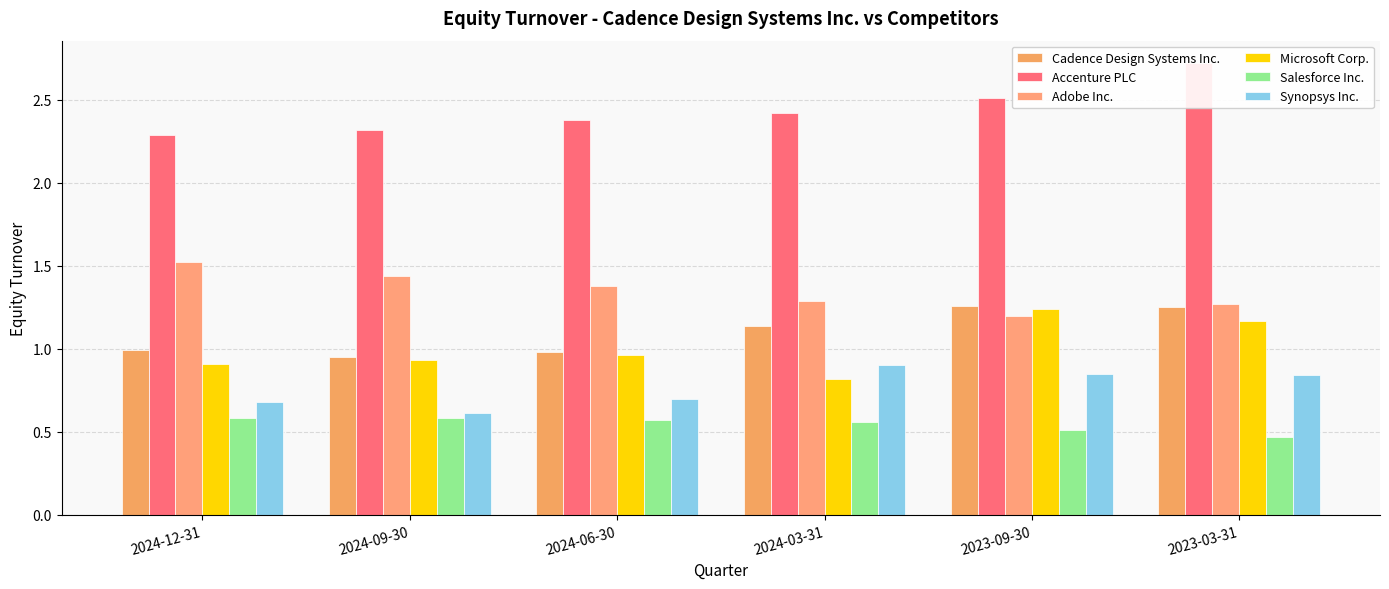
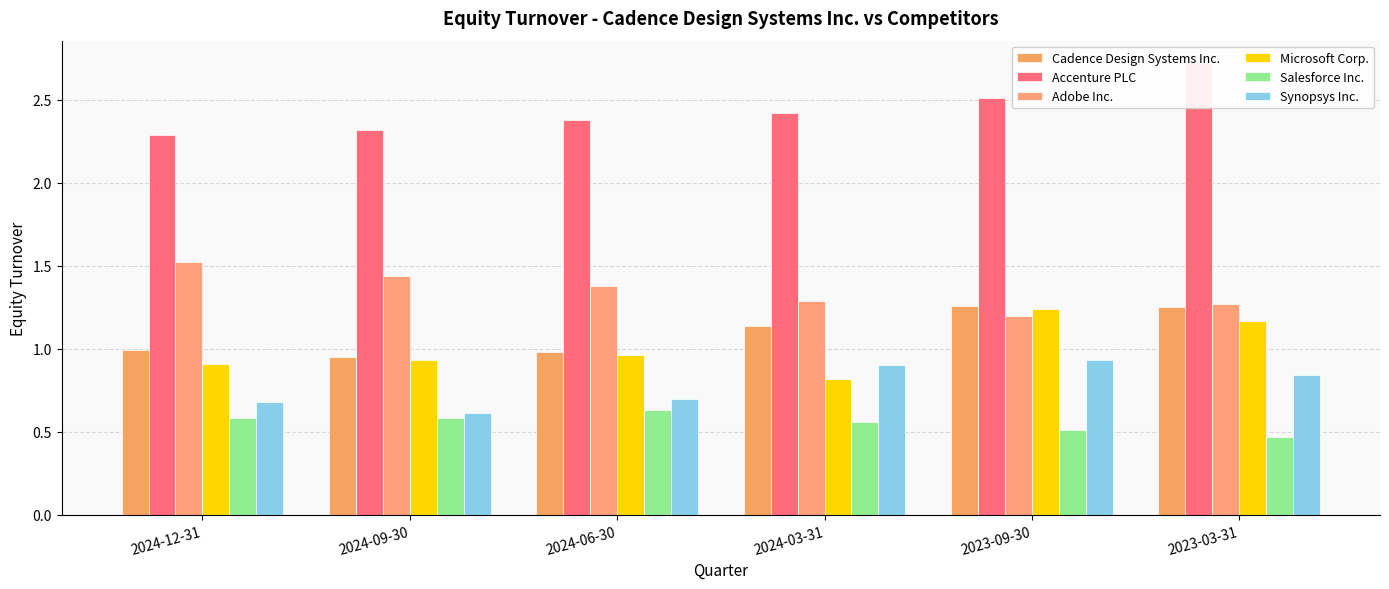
  {
    "Microsoft Corp.": {
      "2024-12-31": 0.91,
      "2024-09-30": 0.93,
      "2024-06-30": 0.96,
      "2024-03-31": 0.82,
      "2023-09-30": 1.24,
      "2023-03-31": 1.17
    },
    "Salesforce Inc.": {
      "2024-12-31": 0.58,
      "2024-09-30": 0.58,
-     "2024-06-30": 0.57,
+     "2024-06-30": 0.63,
      "2024-03-31": 0.56,
      "2023-09-30": 0.51,
      "2023-03-31": 0.47
    },
    "Synopsys Inc.": {
      "2024-12-31": 0.68,
      "2024-09-30": 0.61,
      "2024-06-30": 0.70,
      "2024-03-31": 0.90,
-     "2023-09-30": 0.85,
+     "2023-09-30": 0.93,
      "2023-03-31": 0.84
    }
  }
